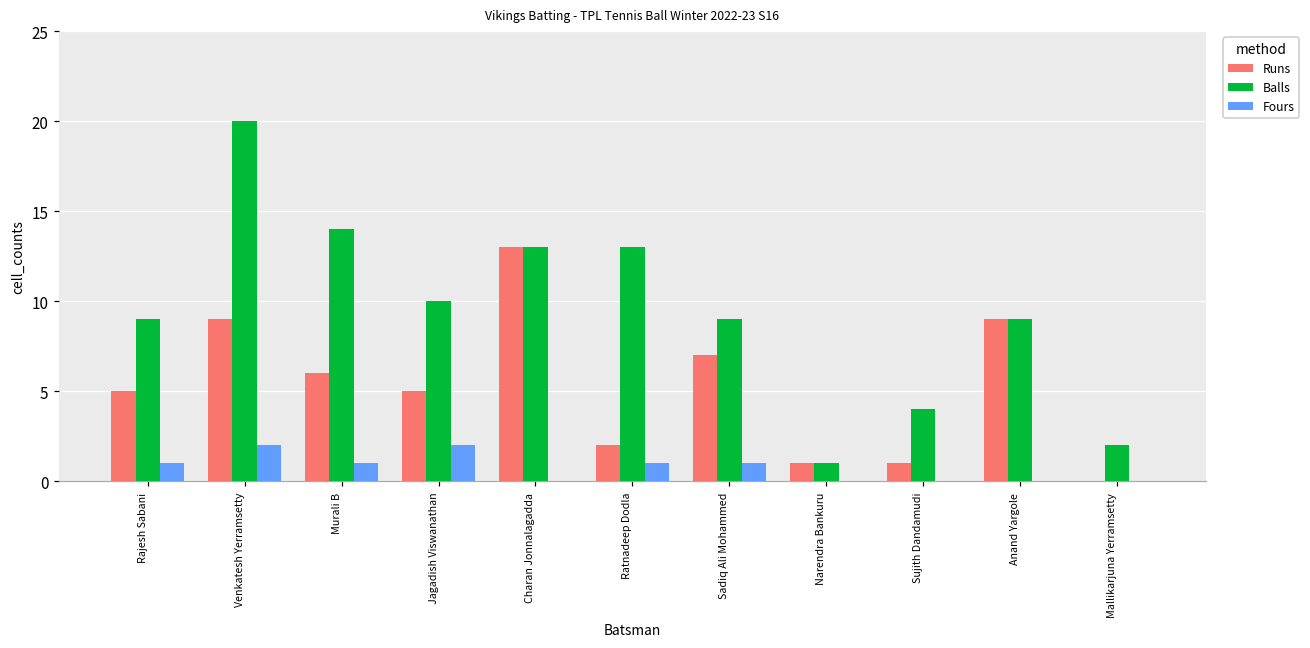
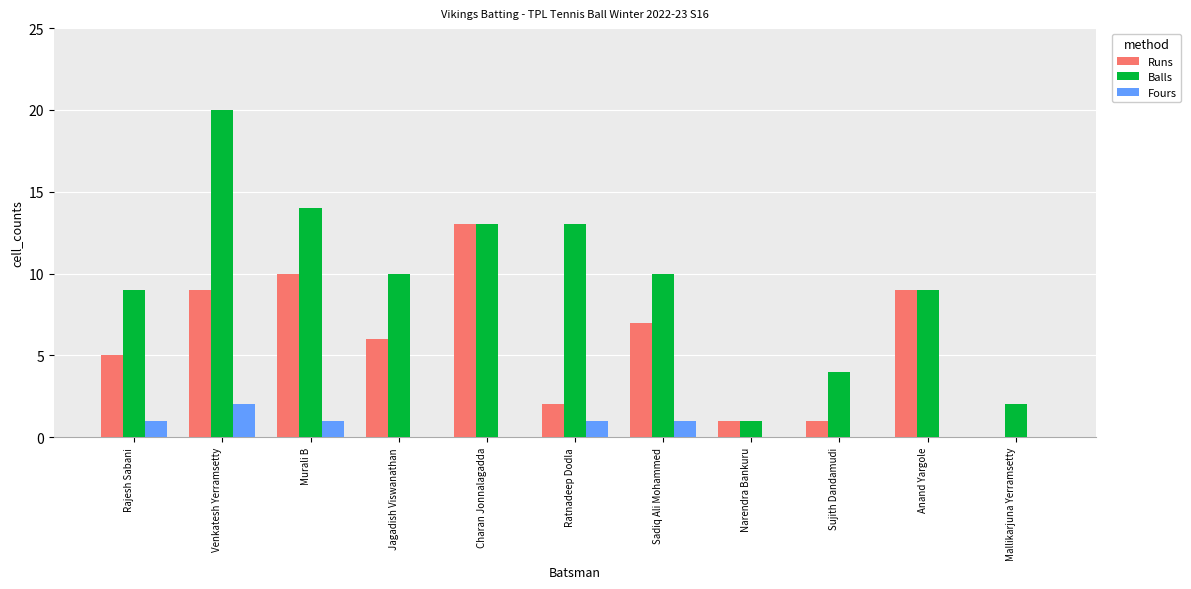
  {
    "Runs": {
      "Rajesh Sabani": 5,
      "Venkatesh Yerramsetty": 9,
-     "Murali B": 6,
-     "Jagadish Viswanathan": 5,
+     "Murali B": 10,
+     "Jagadish Viswanathan": 6,
      "Charan Jonnalagadda": 13,
      "Ratnadeep Dodla": 2,
      "Sadiq Ali Mohammed": 7,
      "Narendra Bankuru": 1,
      "Sujith Dandamudi": 1,
      "Anand Yargole": 9,
      "Mallikarjuna Yerramsetty": 0
    },
    "Balls": {
      "Rajesh Sabani": 9,
      "Venkatesh Yerramsetty": 20,
      "Murali B": 14,
      "Jagadish Viswanathan": 10,
      "Charan Jonnalagadda": 13,
      "Ratnadeep Dodla": 13,
-     "Sadiq Ali Mohammed": 9,
+     "Sadiq Ali Mohammed": 10,
      "Narendra Bankuru": 1,
      "Sujith Dandamudi": 4,
      "Anand Yargole": 9,
      "Mallikarjuna Yerramsetty": 2
    },
    "Fours": {
      "Rajesh Sabani": 1,
      "Venkatesh Yerramsetty": 2,
      "Murali B": 1,
-     "Jagadish Viswanathan": 2,
+     "Jagadish Viswanathan": 0,
      "Charan Jonnalagadda": 0,
      "Ratnadeep Dodla": 1,
      "Sadiq Ali Mohammed": 1,
      "Narendra Bankuru": 0,
      "Sujith Dandamudi": 0,
      "Anand Yargole": 0,
      "Mallikarjuna Yerramsetty": 0
    }
  }
